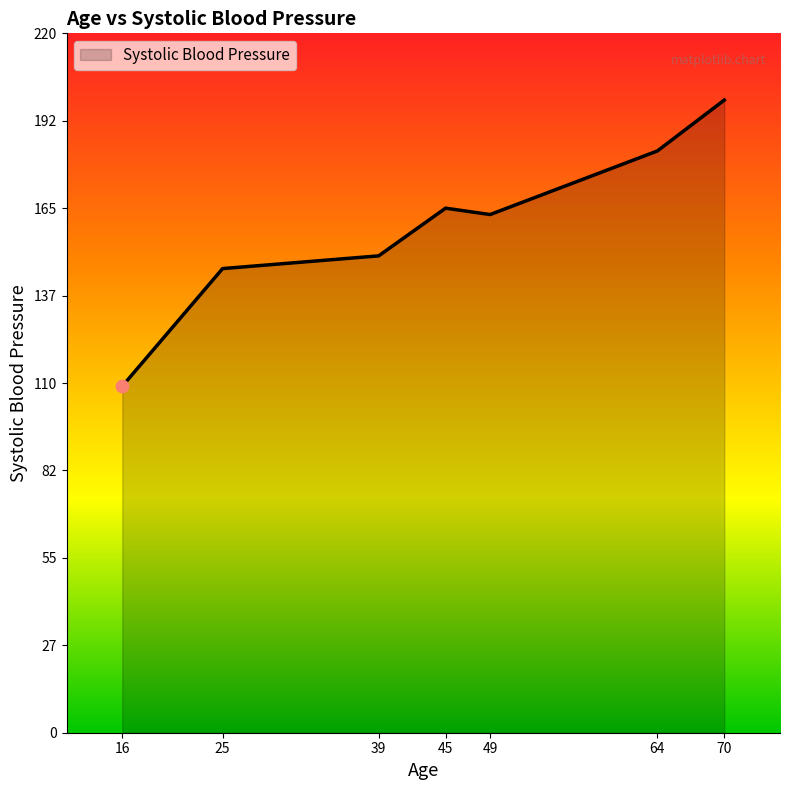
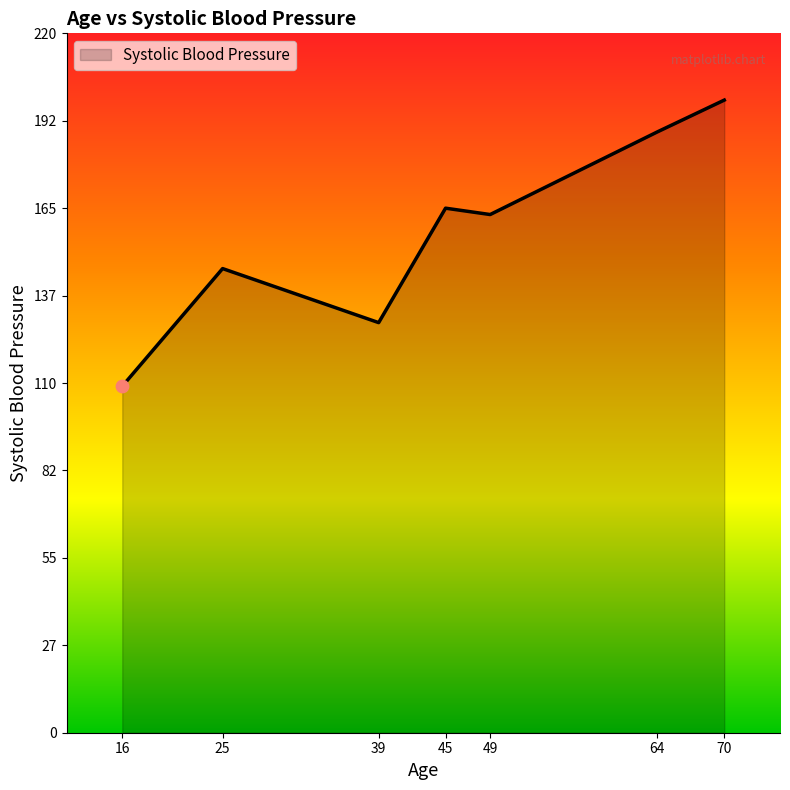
  {
    "Systolic Blood Pressure": {
      "25": 146,
-     "39": 150,
+     "39": 129,
      "45": 165,
      "49": 163,
-     "64": 183,
+     "64": 189,
      "70": 199
    }
  }
